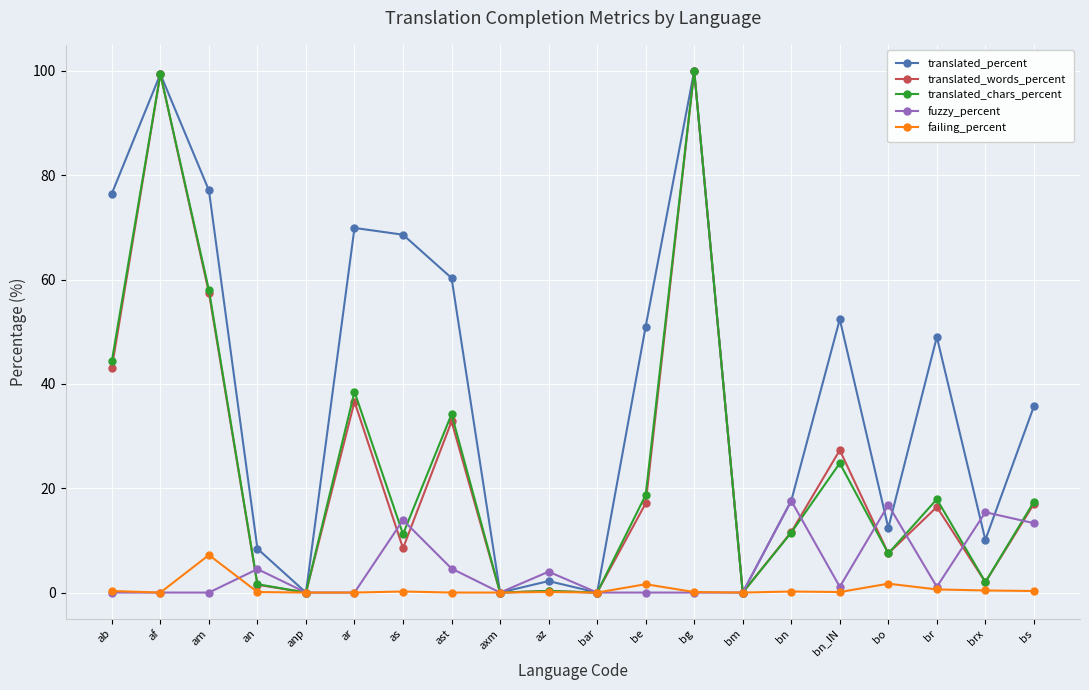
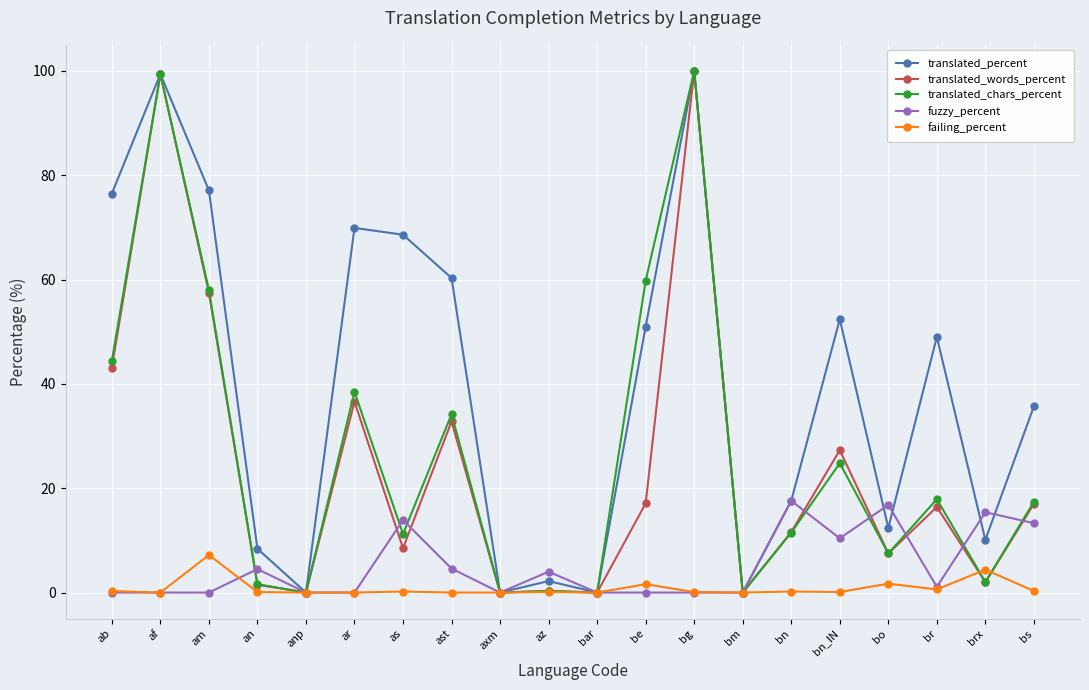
  {
    "translated_percent": {
      "ab": 77,
      "am": 77,
      "an": 8,
      "ar": 70,
      "as": 69,
      "ast": 60,
      "az": 2,
      "be": 51,
      "bn_IN": 52,
      "bo": 12,
      "br": 49,
      "brx": 10,
      "bs": 36
    },
    "translated_words_percent": {
      "ab": 43,
      "am": 58,
      "ar": 37,
      "as": 9,
      "ast": 33,
      "be": 17,
      "bn_IN": 27,
      "br": 16
    },
    "translated_chars_percent": {
      "ab": 44,
      "am": 58,
      "ar": 39,
      "as": 11,
      "ast": 34,
-     "be": 19,
+     "be": 60,
      "bn_IN": 25,
      "br": 18
    },
    "fuzzy_percent": {
      "am": 0,
      "an": 5,
      "as": 14,
      "ast": 5,
      "az": 4,
      "be": 0,
-     "bn_IN": 1,
+     "bn_IN": 10,
      "bo": 17,
      "br": 1,
      "brx": 15,
      "bs": 13
    },
    "failing_percent": {
      "am": 7,
      "an": 0,
      "as": 0,
      "ast": 0,
      "be": 2,
      "bn": 0,
      "bn_IN": 0,
      "bo": 2,
      "br": 1,
-     "brx": 0,
+     "brx": 4,
      "bs": 0
    }
  }
